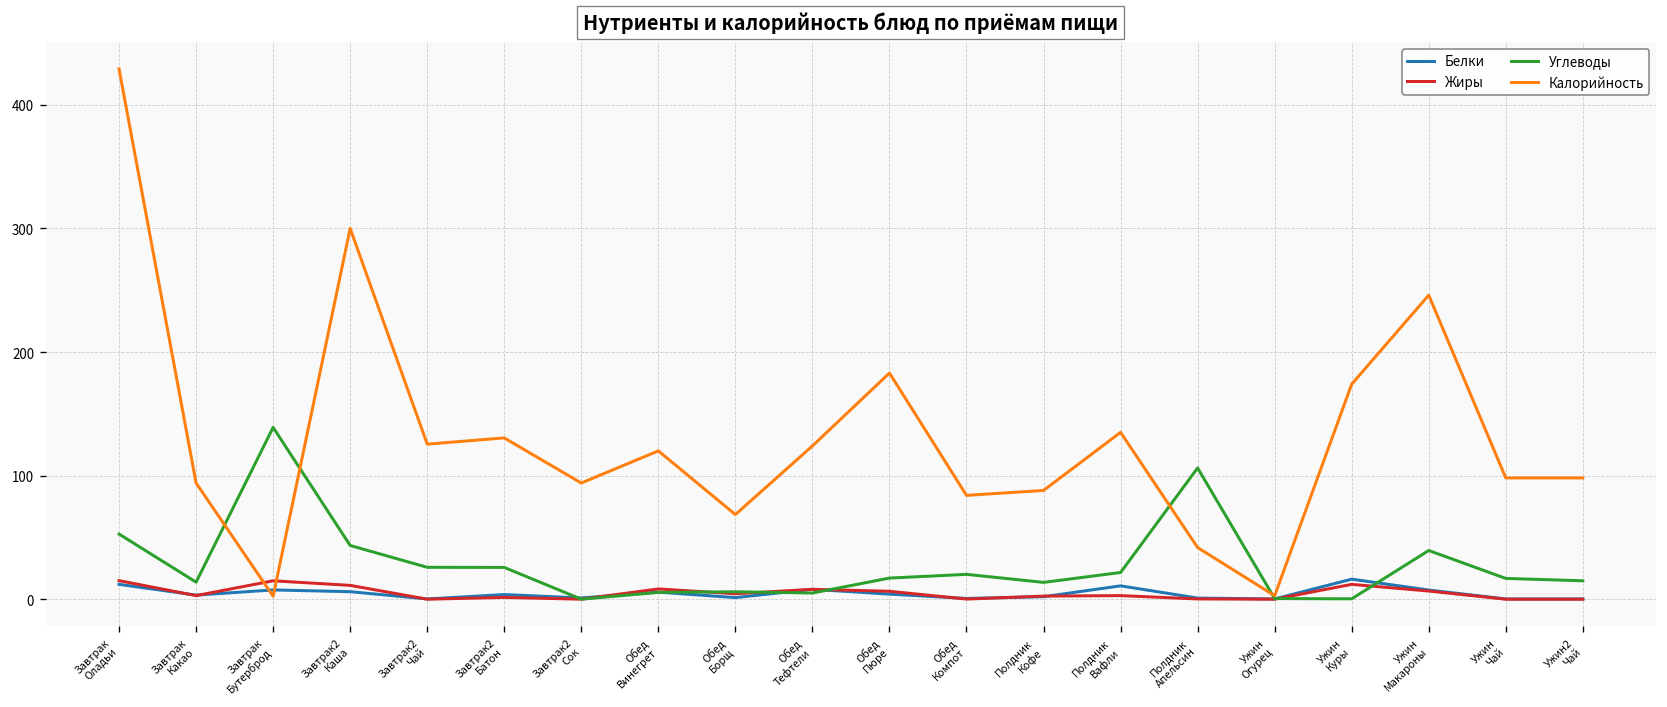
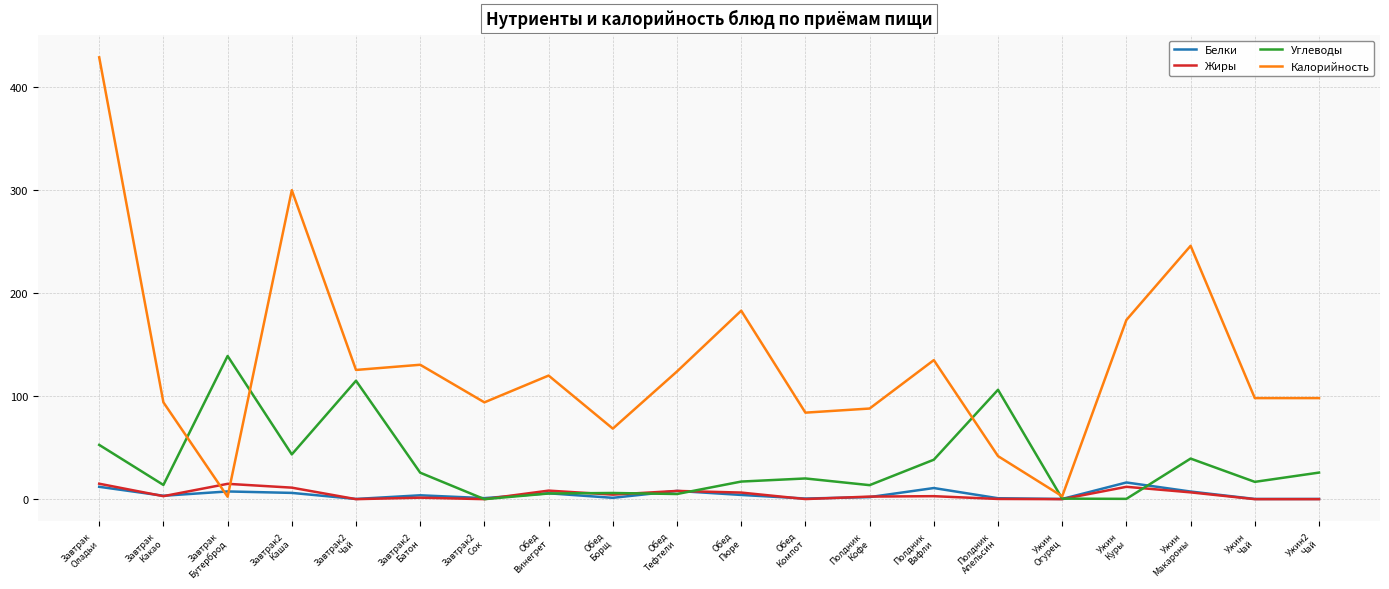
  {
    "Белки": {
      "Завтрак Оладьи": 12,
      "Завтрак Бутерброд": 7,
      "Завтрак2 Каша": 6,
      "Обед Борщ": 1,
      "Полдник Вафли": 11,
      "Ужин Куры": 16
    },
    "Жиры": {
      "Завтрак Оладьи": 15,
      "Завтрак Бутерброд": 15,
      "Завтрак2 Каша": 11,
      "Обед Винегрет": 8,
      "Полдник Вафли": 3,
      "Ужин Куры": 12
    },
    "Углеводы": {
      "Завтрак Оладьи": 53,
      "Завтрак Какао": 14,
      "Завтрак Бутерброд": 139,
      "Завтрак2 Каша": 43,
-     "Завтрак2 Чай": 26,
+     "Завтрак2 Чай": 115,
      "Завтрак2 Батон": 26,
      "Обед Тефтели": 5,
      "Обед Пюре": 17,
      "Обед Компот": 20,
      "Полдник Кофе": 14,
-     "Полдник Вафли": 22,
+     "Полдник Вафли": 38,
      "Полдник Апельсин": 106,
      "Ужин Куры": 0,
      "Ужин Макароны": 39,
      "Ужин Чай": 17,
-     "Ужин2 Чай": 15
+     "Ужин2 Чай": 26
    },
    "Калорийность": {
      "Завтрак Оладьи": 429,
      "Завтрак Какао": 94,
      "Завтрак Бутерброд": 2,
      "Завтрак2 Каша": 300,
      "Завтрак2 Чай": 125,
      "Завтрак2 Батон": 131,
      "Завтрак2 Сок": 94,
      "Обед Винегрет": 120,
      "Обед Борщ": 69,
      "Обед Тефтели": 124,
      "Обед Пюре": 183,
      "Обед Компот": 84,
      "Полдник Кофе": 88,
      "Полдник Вафли": 135,
      "Полдник Апельсин": 42,
      "Ужин Куры": 174,
      "Ужин Макароны": 246,
      "Ужин Чай": 98,
      "Ужин2 Чай": 98
    }
  }
